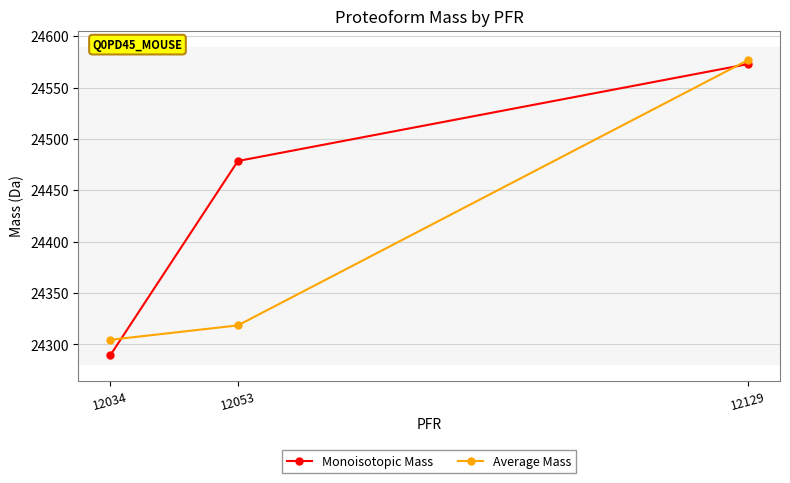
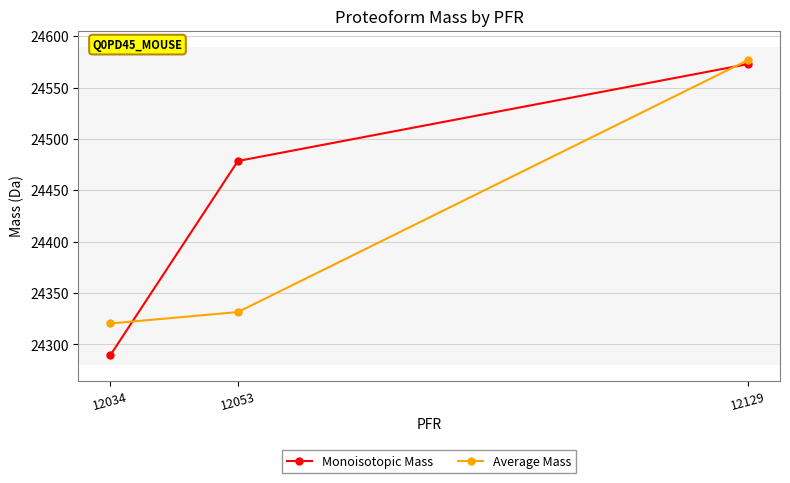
  {
    "Monoisotopic Mass": {
      "12034": 24289,
      "12053": 24479,
      "12129": 24573
    },
    "Average Mass": {
-     "12034": 24304,
-     "12053": 24318,
+     "12034": 24320,
+     "12053": 24331,
      "12129": 24577
    }
  }
